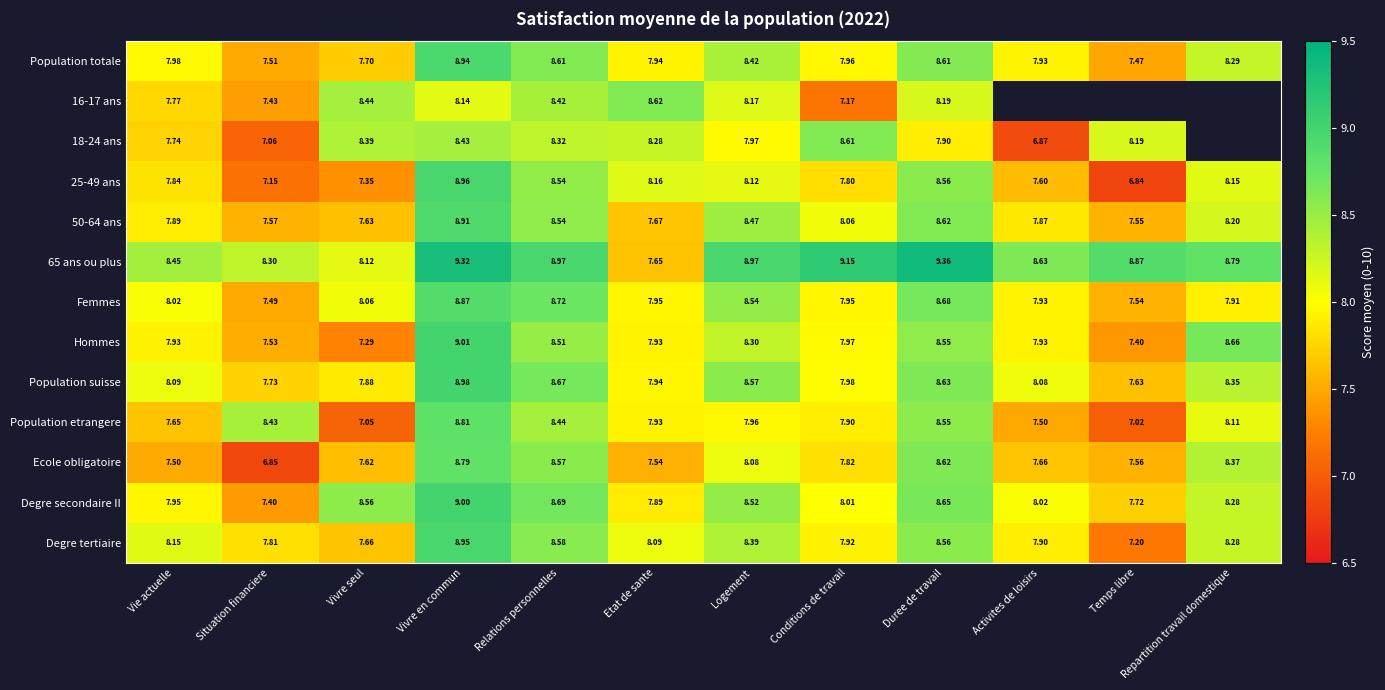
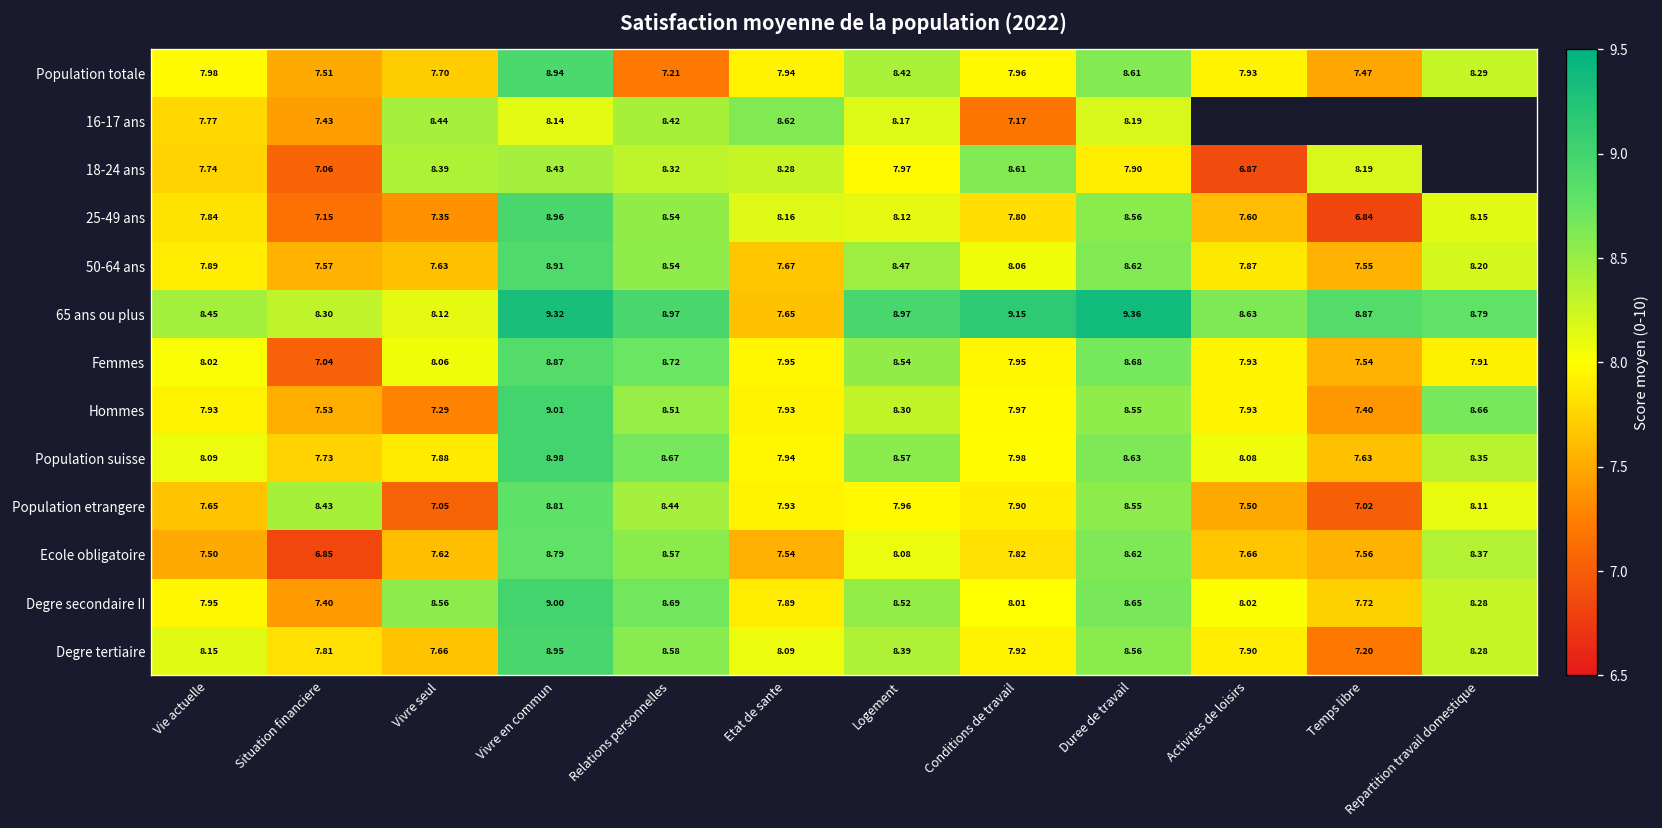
  {
    "Population totale": {
      "Vie actuelle": 7.98,
      "Situation financiere": 7.51,
      "Vivre seul": 7.70,
      "Vivre en commun": 8.94,
-     "Relations personnelles": 8.61,
+     "Relations personnelles": 7.21,
      "Etat de sante": 7.94,
      "Logement": 8.42,
      "Conditions de travail": 7.96,
      "Duree de travail": 8.61,
      "Activites de loisirs": 7.93,
      "Temps libre": 7.47,
      "Repartition travail domestique": 8.29
    },
    "16-17 ans": {
      "Vie actuelle": 7.77,
      "Situation financiere": 7.43,
      "Vivre seul": 8.44,
      "Vivre en commun": 8.14,
      "Relations personnelles": 8.42,
      "Etat de sante": 8.62,
      "Logement": 8.17,
      "Conditions de travail": 7.17,
      "Duree de travail": 8.19
    },
    "18-24 ans": {
      "Vie actuelle": 7.74,
      "Situation financiere": 7.06,
      "Vivre seul": 8.39,
      "Vivre en commun": 8.43,
      "Relations personnelles": 8.32,
      "Etat de sante": 8.28,
      "Logement": 7.97,
      "Conditions de travail": 8.61,
      "Duree de travail": 7.90,
      "Activites de loisirs": 6.87,
      "Temps libre": 8.19
    },
    "25-49 ans": {
      "Vie actuelle": 7.84,
      "Situation financiere": 7.15,
      "Vivre seul": 7.35,
      "Vivre en commun": 8.96,
      "Relations personnelles": 8.54,
      "Etat de sante": 8.16,
      "Logement": 8.12,
      "Conditions de travail": 7.80,
      "Duree de travail": 8.56,
      "Activites de loisirs": 7.60,
      "Temps libre": 6.84,
      "Repartition travail domestique": 8.15
    },
    "50-64 ans": {
      "Vie actuelle": 7.89,
      "Situation financiere": 7.57,
      "Vivre seul": 7.63,
      "Vivre en commun": 8.91,
      "Relations personnelles": 8.54,
      "Etat de sante": 7.67,
      "Logement": 8.47,
      "Conditions de travail": 8.06,
      "Duree de travail": 8.62,
      "Activites de loisirs": 7.87,
      "Temps libre": 7.55,
      "Repartition travail domestique": 8.20
    },
    "65 ans ou plus": {
      "Vie actuelle": 8.45,
      "Situation financiere": 8.30,
      "Vivre seul": 8.12,
      "Vivre en commun": 9.32,
      "Relations personnelles": 8.97,
      "Etat de sante": 7.65,
      "Logement": 8.97,
      "Conditions de travail": 9.15,
      "Duree de travail": 9.36,
      "Activites de loisirs": 8.63,
      "Temps libre": 8.87,
      "Repartition travail domestique": 8.79
    },
    "Femmes": {
      "Vie actuelle": 8.02,
-     "Situation financiere": 7.49,
+     "Situation financiere": 7.04,
      "Vivre seul": 8.06,
      "Vivre en commun": 8.87,
      "Relations personnelles": 8.72,
      "Etat de sante": 7.95,
      "Logement": 8.54,
      "Conditions de travail": 7.95,
      "Duree de travail": 8.68,
      "Activites de loisirs": 7.93,
      "Temps libre": 7.54,
      "Repartition travail domestique": 7.91
    },
    "Hommes": {
      "Vie actuelle": 7.93,
      "Situation financiere": 7.53,
      "Vivre seul": 7.29,
      "Vivre en commun": 9.01,
      "Relations personnelles": 8.51,
      "Etat de sante": 7.93,
      "Logement": 8.30,
      "Conditions de travail": 7.97,
      "Duree de travail": 8.55,
      "Activites de loisirs": 7.93,
      "Temps libre": 7.40,
      "Repartition travail domestique": 8.66
    },
    "Population suisse": {
      "Vie actuelle": 8.09,
      "Situation financiere": 7.73,
      "Vivre seul": 7.88,
      "Vivre en commun": 8.98,
      "Relations personnelles": 8.67,
      "Etat de sante": 7.94,
      "Logement": 8.57,
      "Conditions de travail": 7.98,
      "Duree de travail": 8.63,
      "Activites de loisirs": 8.08,
      "Temps libre": 7.63,
      "Repartition travail domestique": 8.35
    },
    "Population etrangere": {
      "Vie actuelle": 7.65,
      "Situation financiere": 8.43,
      "Vivre seul": 7.05,
      "Vivre en commun": 8.81,
      "Relations personnelles": 8.44,
      "Etat de sante": 7.93,
      "Logement": 7.96,
      "Conditions de travail": 7.90,
      "Duree de travail": 8.55,
      "Activites de loisirs": 7.50,
      "Temps libre": 7.02,
      "Repartition travail domestique": 8.11
    },
    "Ecole obligatoire": {
      "Vie actuelle": 7.50,
      "Situation financiere": 6.85,
      "Vivre seul": 7.62,
      "Vivre en commun": 8.79,
      "Relations personnelles": 8.57,
      "Etat de sante": 7.54,
      "Logement": 8.08,
      "Conditions de travail": 7.82,
      "Duree de travail": 8.62,
      "Activites de loisirs": 7.66,
      "Temps libre": 7.56,
      "Repartition travail domestique": 8.37
    },
    "Degre secondaire II": {
      "Vie actuelle": 7.95,
      "Situation financiere": 7.40,
      "Vivre seul": 8.56,
      "Vivre en commun": 9.00,
      "Relations personnelles": 8.69,
      "Etat de sante": 7.89,
      "Logement": 8.52,
      "Conditions de travail": 8.01,
      "Duree de travail": 8.65,
      "Activites de loisirs": 8.02,
      "Temps libre": 7.72,
      "Repartition travail domestique": 8.28
    },
    "Degre tertiaire": {
      "Vie actuelle": 8.15,
      "Situation financiere": 7.81,
      "Vivre seul": 7.66,
      "Vivre en commun": 8.95,
      "Relations personnelles": 8.58,
      "Etat de sante": 8.09,
      "Logement": 8.39,
      "Conditions de travail": 7.92,
      "Duree de travail": 8.56,
      "Activites de loisirs": 7.90,
      "Temps libre": 7.20,
      "Repartition travail domestique": 8.28
    }
  }
